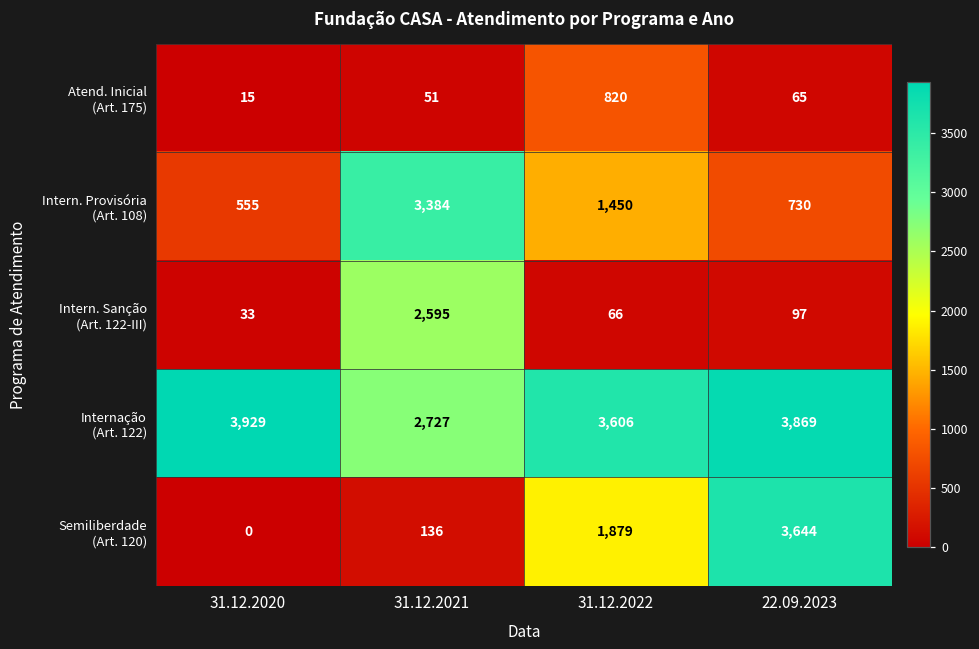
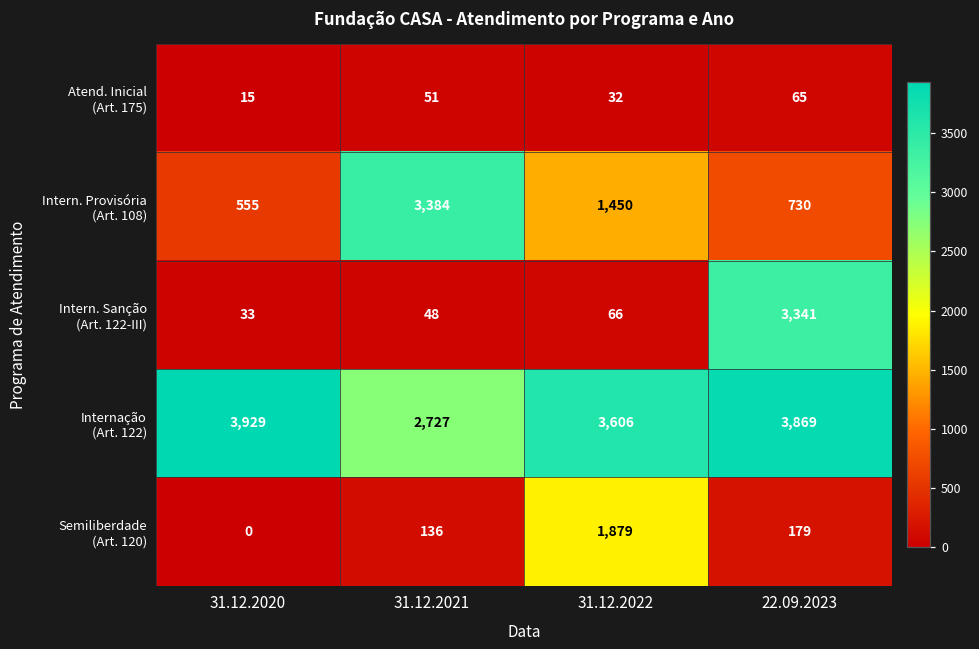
  {
    "Atend. Inicial (Art. 175)": {
      "31.12.2020": "15",
      "31.12.2021": "51",
-     "31.12.2022": "820",
+     "31.12.2022": "32",
      "22.09.2023": "65"
    },
    "Intern. Provisória (Art. 108)": {
      "31.12.2020": "555",
      "31.12.2021": "3,384",
      "31.12.2022": "1,450",
      "22.09.2023": "730"
    },
    "Intern. Sanção (Art. 122-III)": {
      "31.12.2020": "33",
-     "31.12.2021": "2,595",
+     "31.12.2021": "48",
      "31.12.2022": "66",
-     "22.09.2023": "97"
+     "22.09.2023": "3,341"
    },
    "Internação (Art. 122)": {
      "31.12.2020": "3,929",
      "31.12.2021": "2,727",
      "31.12.2022": "3,606",
      "22.09.2023": "3,869"
    },
    "Semiliberdade (Art. 120)": {
      "31.12.2020": "0",
      "31.12.2021": "136",
      "31.12.2022": "1,879",
-     "22.09.2023": "3,644"
+     "22.09.2023": "179"
    }
  }
